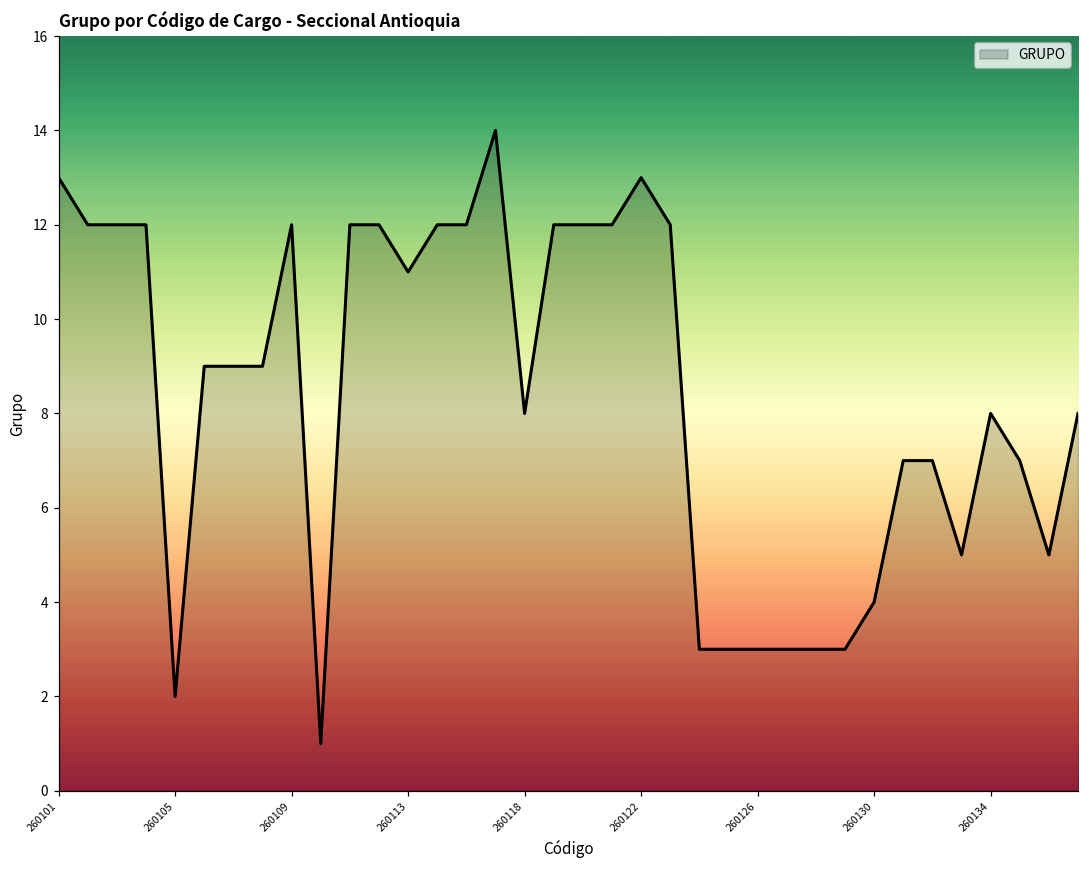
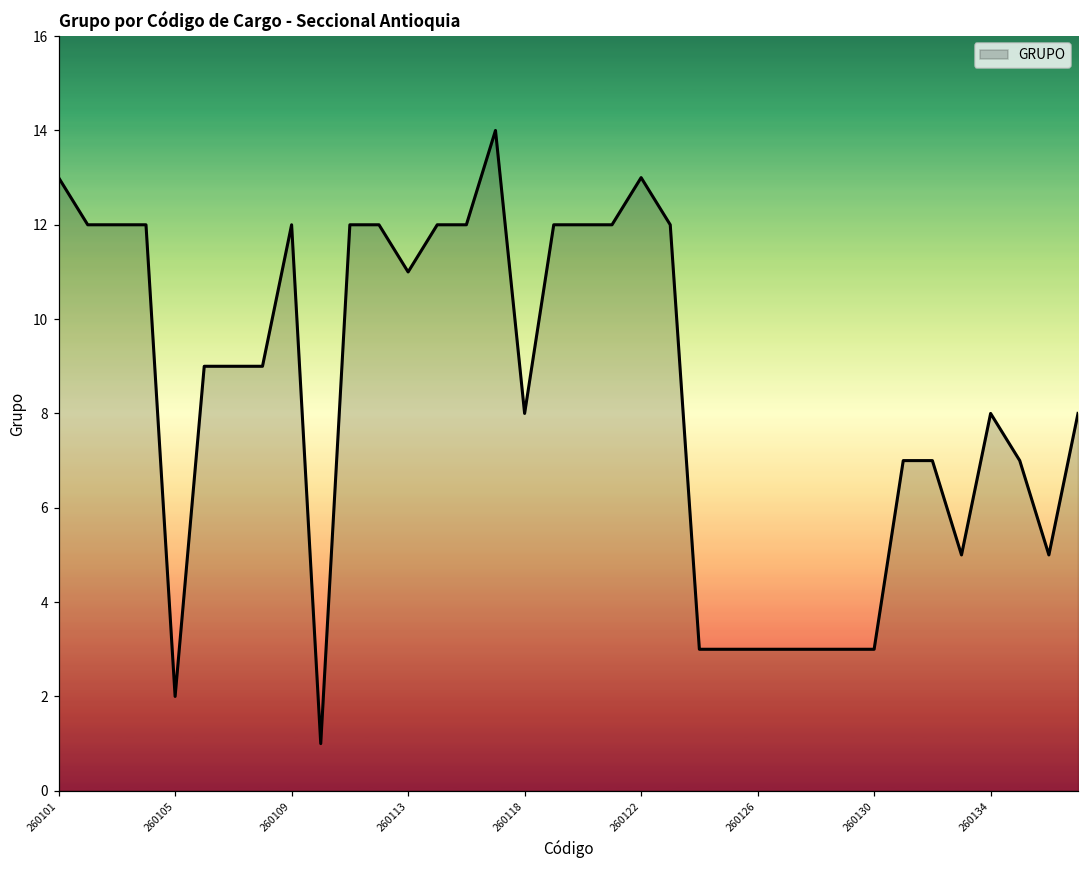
  {
    "260101": 13,
    "260105": 2,
    "260109": 12,
    "260113": 11,
    "260118": 8,
    "260122": 13,
    "260126": 3,
-   "260130": 4,
+   "260130": 3,
    "260134": 8
  }
